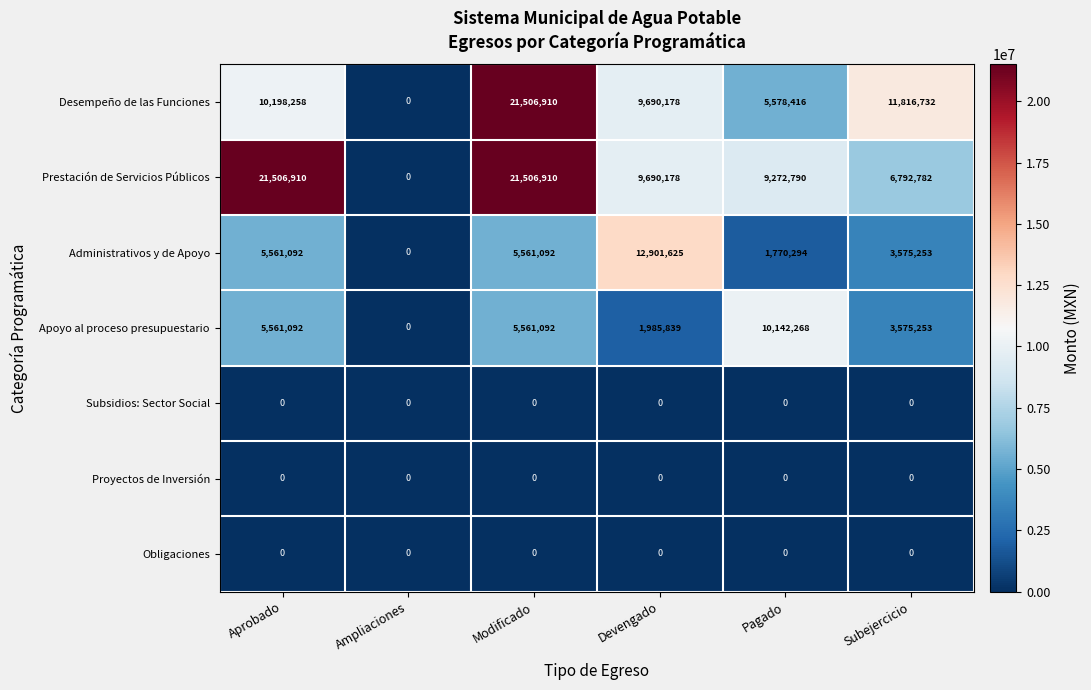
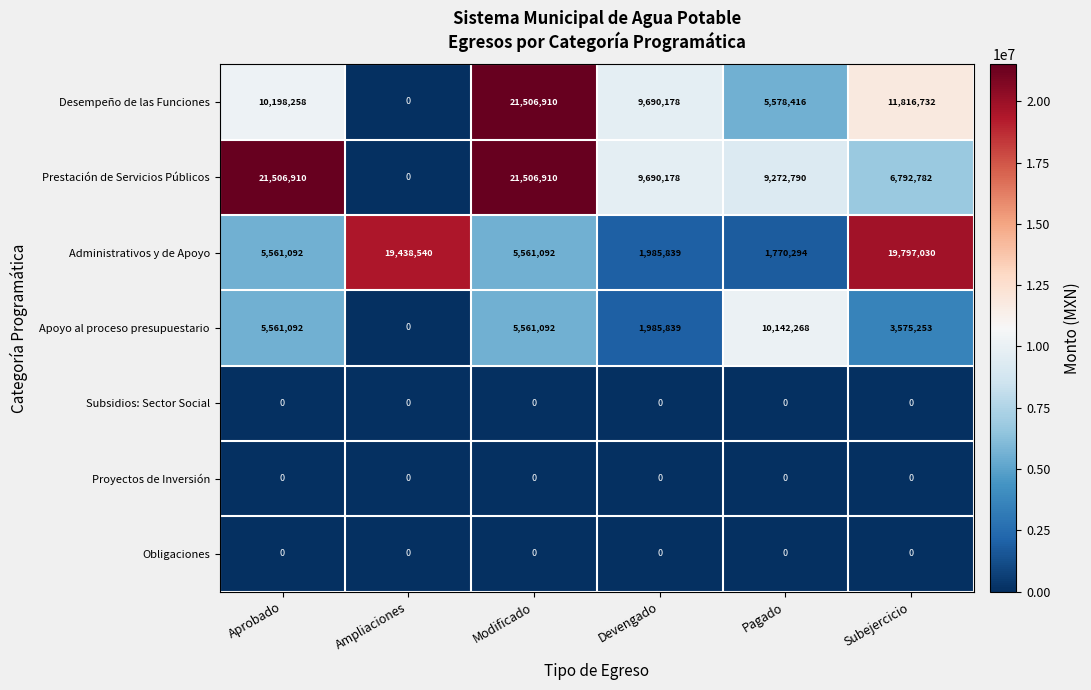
  {
    "Desempeño de las Funciones": {
      "Aprobado": "10,198,258",
      "Ampliaciones": "0",
      "Modificado": "21,506,910",
      "Devengado": "9,690,178",
      "Pagado": "5,578,416",
      "Subejercicio": "11,816,732"
    },
    "Prestación de Servicios Públicos": {
      "Aprobado": "21,506,910",
      "Ampliaciones": "0",
      "Modificado": "21,506,910",
      "Devengado": "9,690,178",
      "Pagado": "9,272,790",
      "Subejercicio": "6,792,782"
    },
    "Administrativos y de Apoyo": {
      "Aprobado": "5,561,092",
-     "Ampliaciones": "0",
+     "Ampliaciones": "19,438,540",
      "Modificado": "5,561,092",
-     "Devengado": "12,901,625",
+     "Devengado": "1,985,839",
      "Pagado": "1,770,294",
-     "Subejercicio": "3,575,253"
+     "Subejercicio": "19,797,030"
    },
    "Apoyo al proceso presupuestario": {
      "Aprobado": "5,561,092",
      "Ampliaciones": "0",
      "Modificado": "5,561,092",
      "Devengado": "1,985,839",
      "Pagado": "10,142,268",
      "Subejercicio": "3,575,253"
    },
    "Subsidios: Sector Social": {
      "Aprobado": "0",
      "Ampliaciones": "0",
      "Modificado": "0",
      "Devengado": "0",
      "Pagado": "0",
      "Subejercicio": "0"
    },
    "Proyectos de Inversión": {
      "Aprobado": "0",
      "Ampliaciones": "0",
      "Modificado": "0",
      "Devengado": "0",
      "Pagado": "0",
      "Subejercicio": "0"
    },
    "Obligaciones": {
      "Aprobado": "0",
      "Ampliaciones": "0",
      "Modificado": "0",
      "Devengado": "0",
      "Pagado": "0",
      "Subejercicio": "0"
    }
  }
